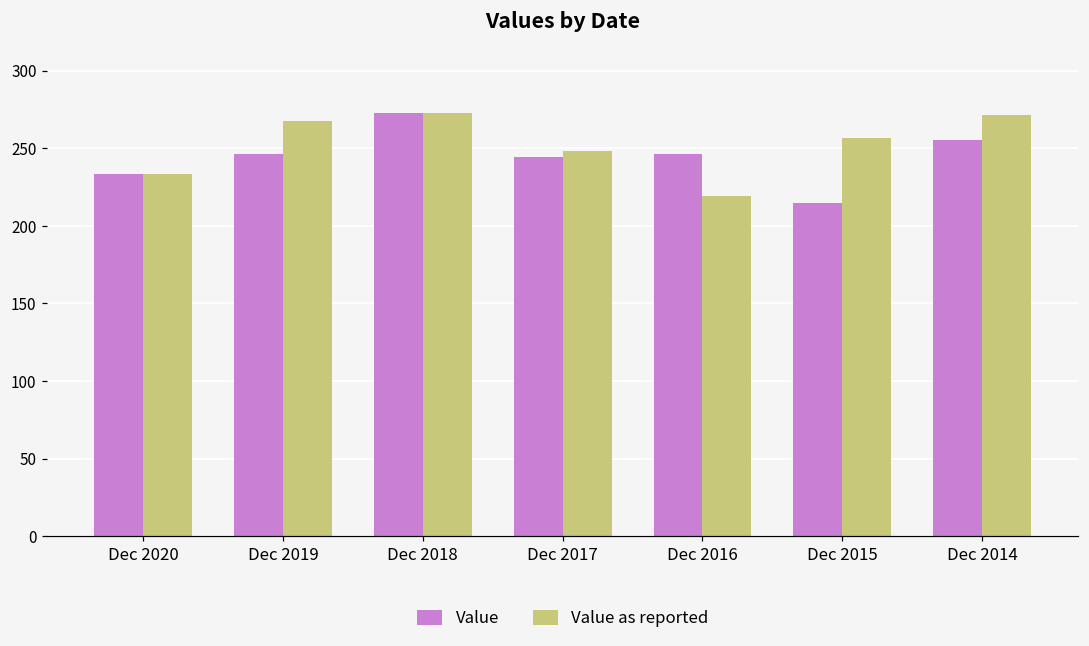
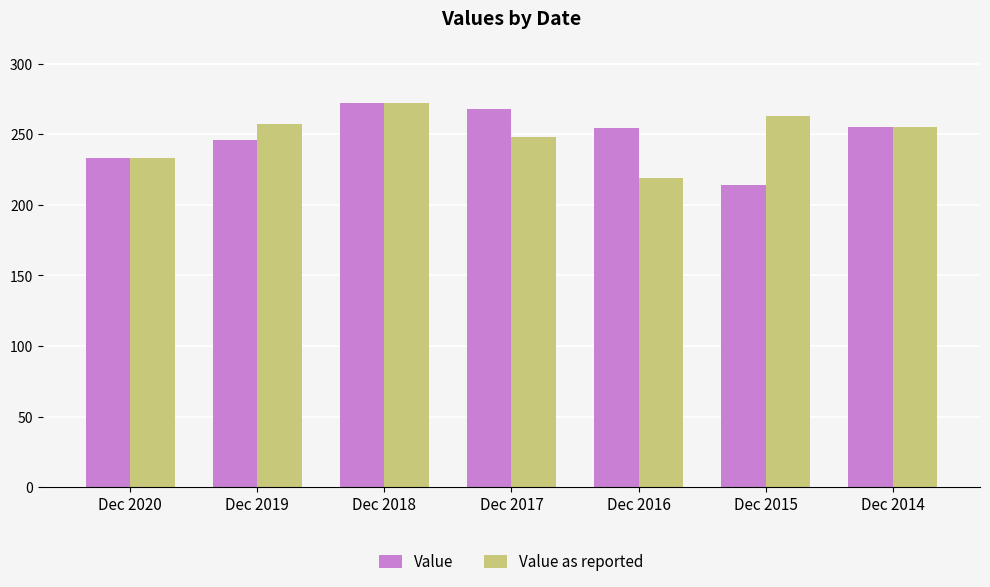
  {
    "Value": {
      "Dec 2020": 233,
      "Dec 2019": 246,
      "Dec 2018": 272,
-     "Dec 2017": 244,
-     "Dec 2016": 246,
+     "Dec 2017": 268,
+     "Dec 2016": 254,
      "Dec 2015": 214,
      "Dec 2014": 255
    },
    "Value as reported": {
      "Dec 2020": 233,
-     "Dec 2019": 267,
+     "Dec 2019": 257,
      "Dec 2018": 272,
      "Dec 2017": 248,
      "Dec 2016": 219,
-     "Dec 2015": 257,
-     "Dec 2014": 271
+     "Dec 2015": 263,
+     "Dec 2014": 255
    }
  }
